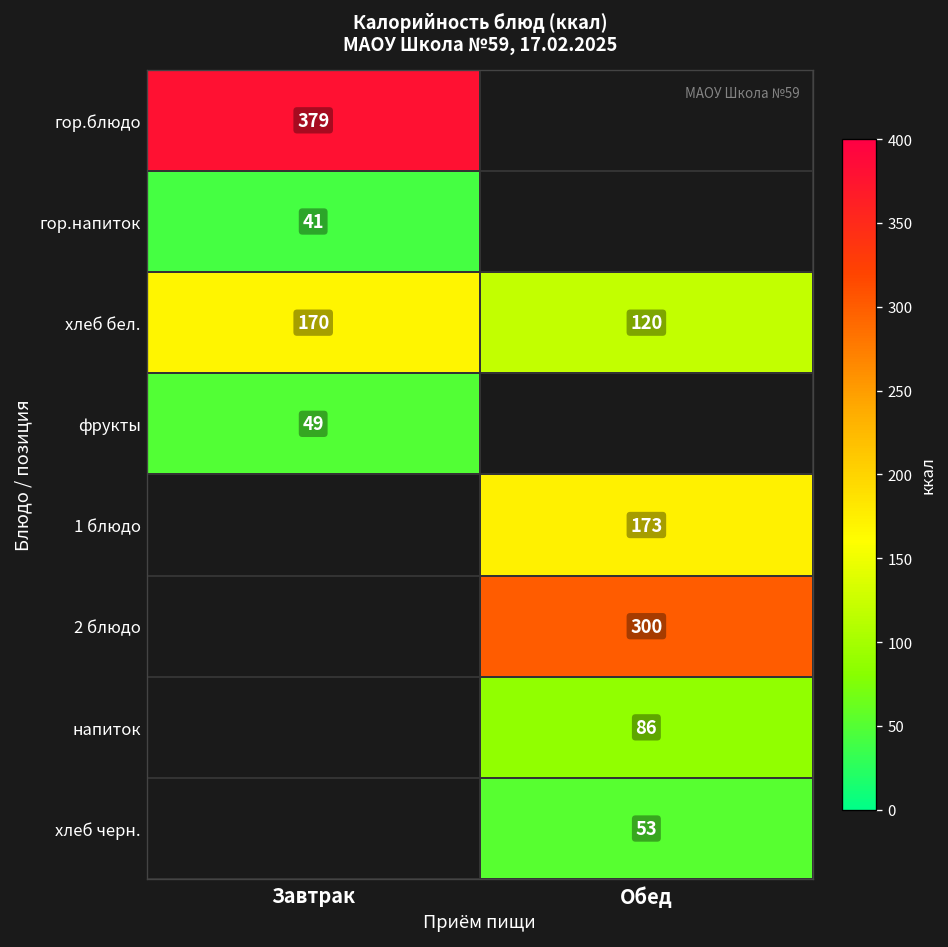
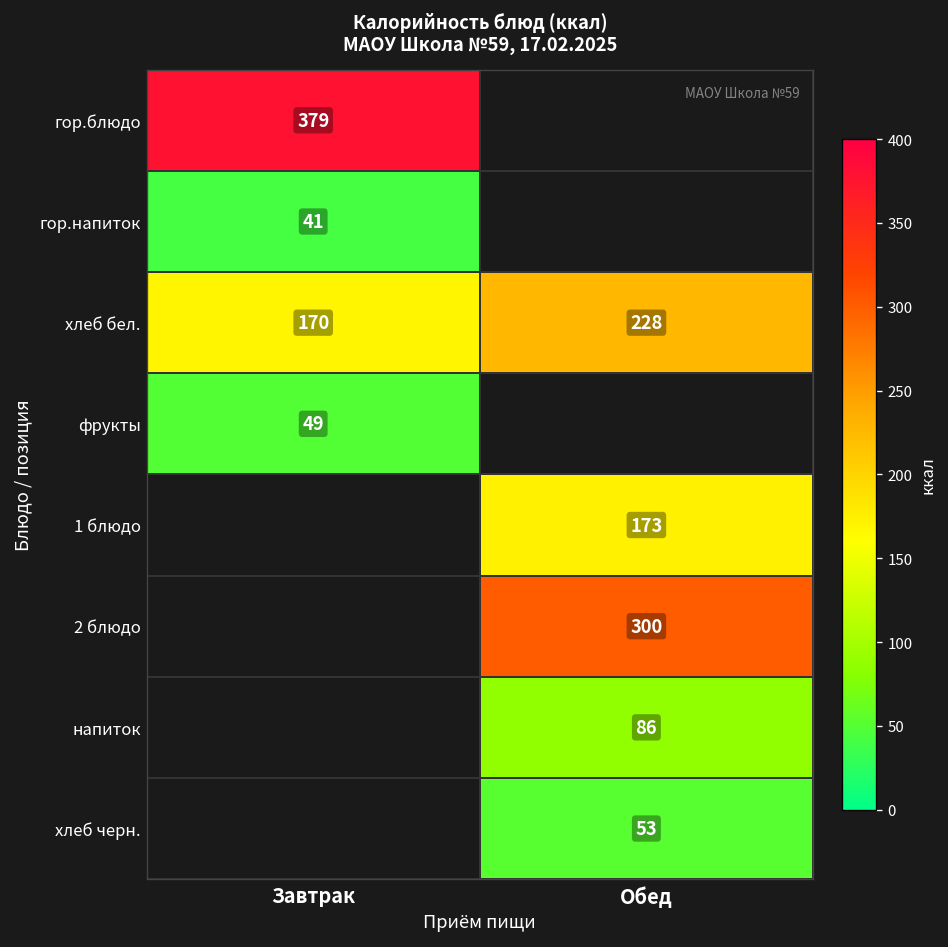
  {
    "хлеб бел.": {
-     "Обед": 120
+     "Обед": 228
    }
  }
